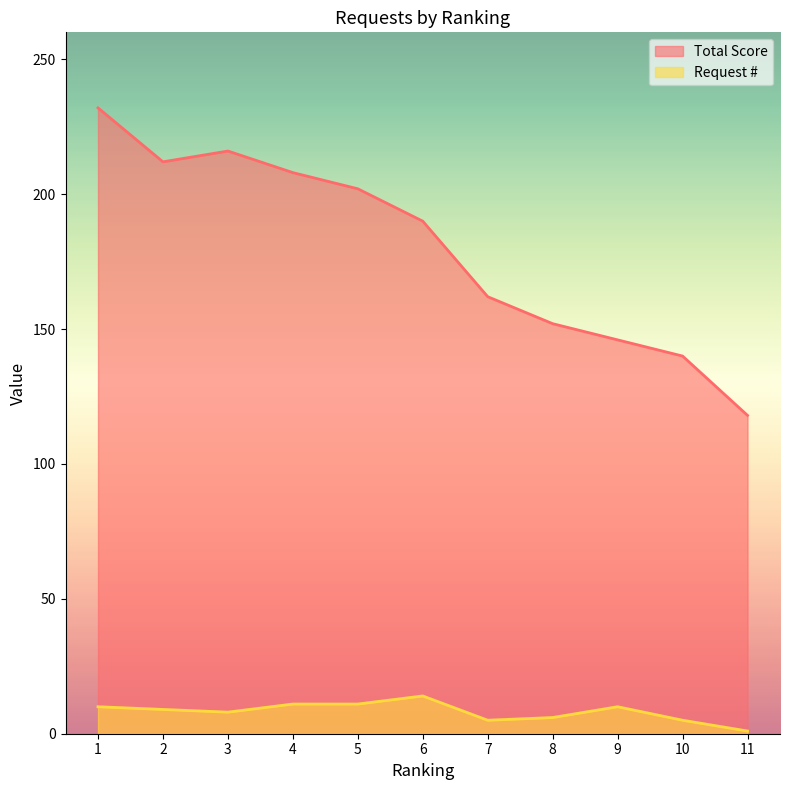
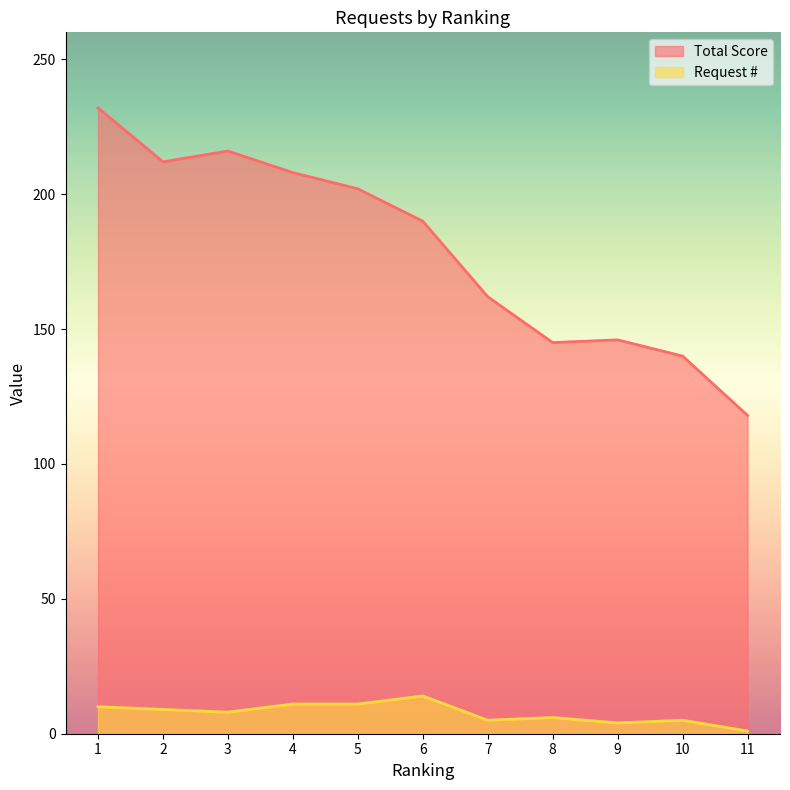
  {
    "Total Score": {
      "1": 232,
      "2": 212,
      "3": 216,
      "4": 208,
      "5": 202,
      "6": 190,
      "7": 162,
-     "8": 152,
+     "8": 145,
      "9": 146,
      "10": 140,
      "11": 118
    },
    "Request #": {
      "1": 10,
      "2": 9,
      "3": 8,
      "4": 11,
      "5": 11,
      "6": 14,
      "7": 5,
      "8": 6,
-     "9": 10,
+     "9": 4,
      "10": 5,
      "11": 1
    }
  }
